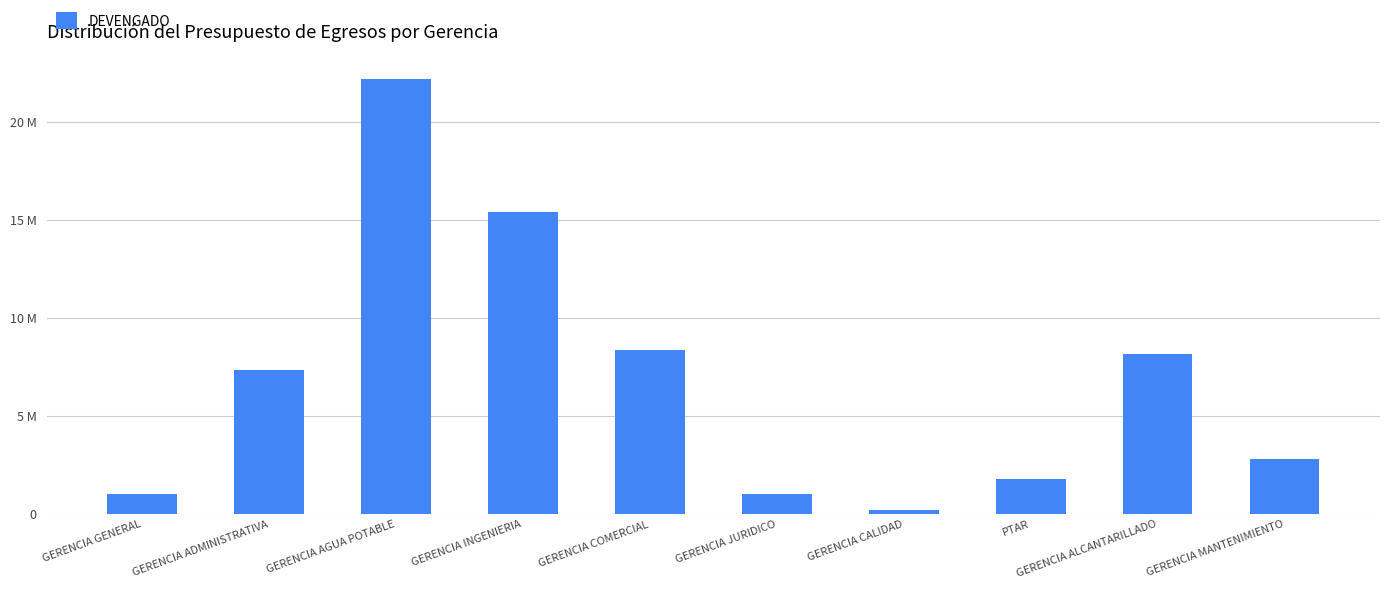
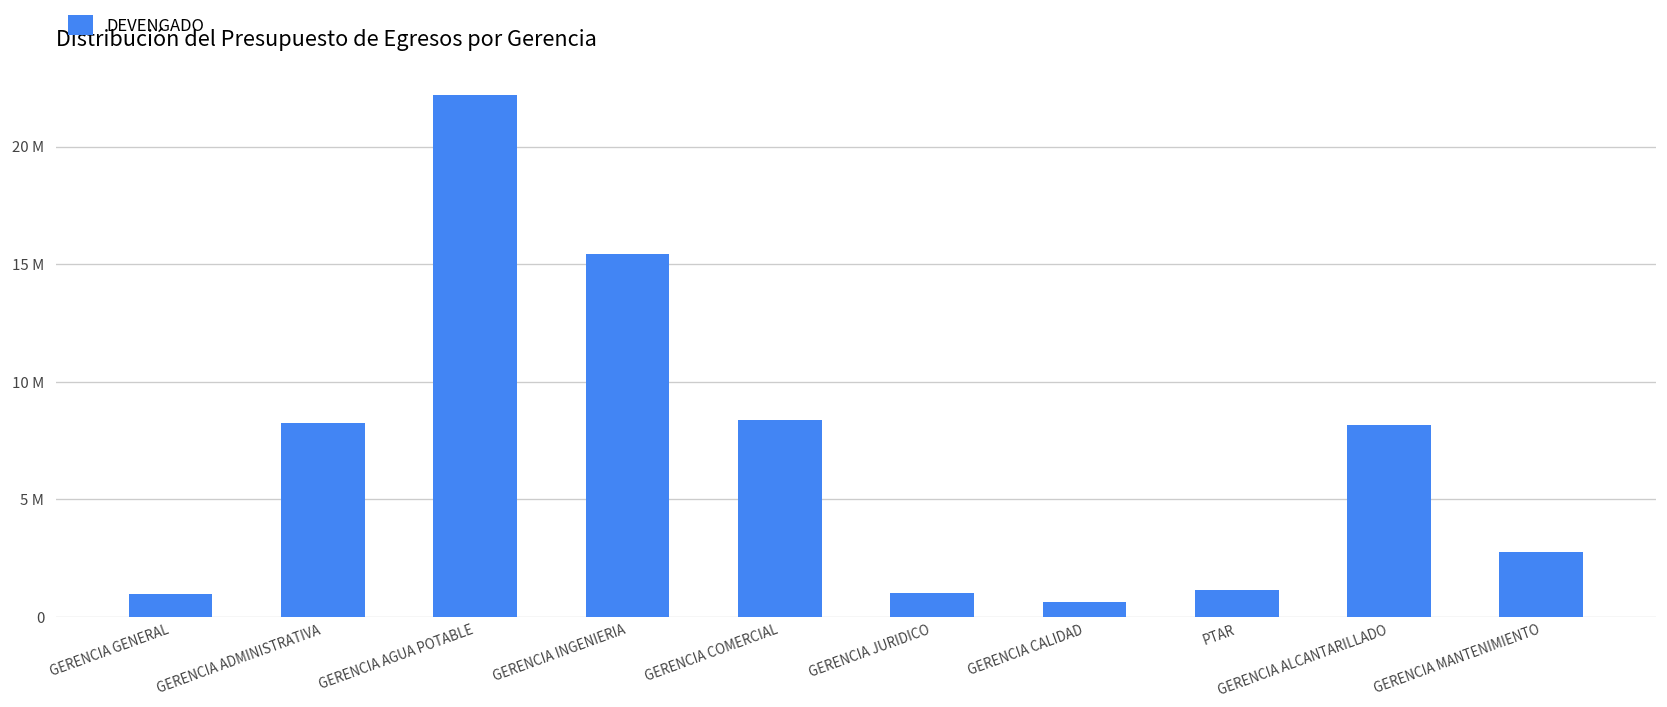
  {
    "GERENCIA GENERAL": 1000000,
-   "GERENCIA ADMINISTRATIVA": 7400000,
+   "GERENCIA ADMINISTRATIVA": 8300000,
    "GERENCIA AGUA POTABLE": 22200000,
    "GERENCIA INGENIERIA": 15400000,
    "GERENCIA COMERCIAL": 8400000,
    "GERENCIA JURIDICO": 1000000,
-   "GERENCIA CALIDAD": 200000,
-   "PTAR": 1800000,
+   "GERENCIA CALIDAD": 600000,
+   "PTAR": 1100000,
    "GERENCIA ALCANTARILLADO": 8200000,
    "GERENCIA MANTENIMIENTO": 2800000
  }
